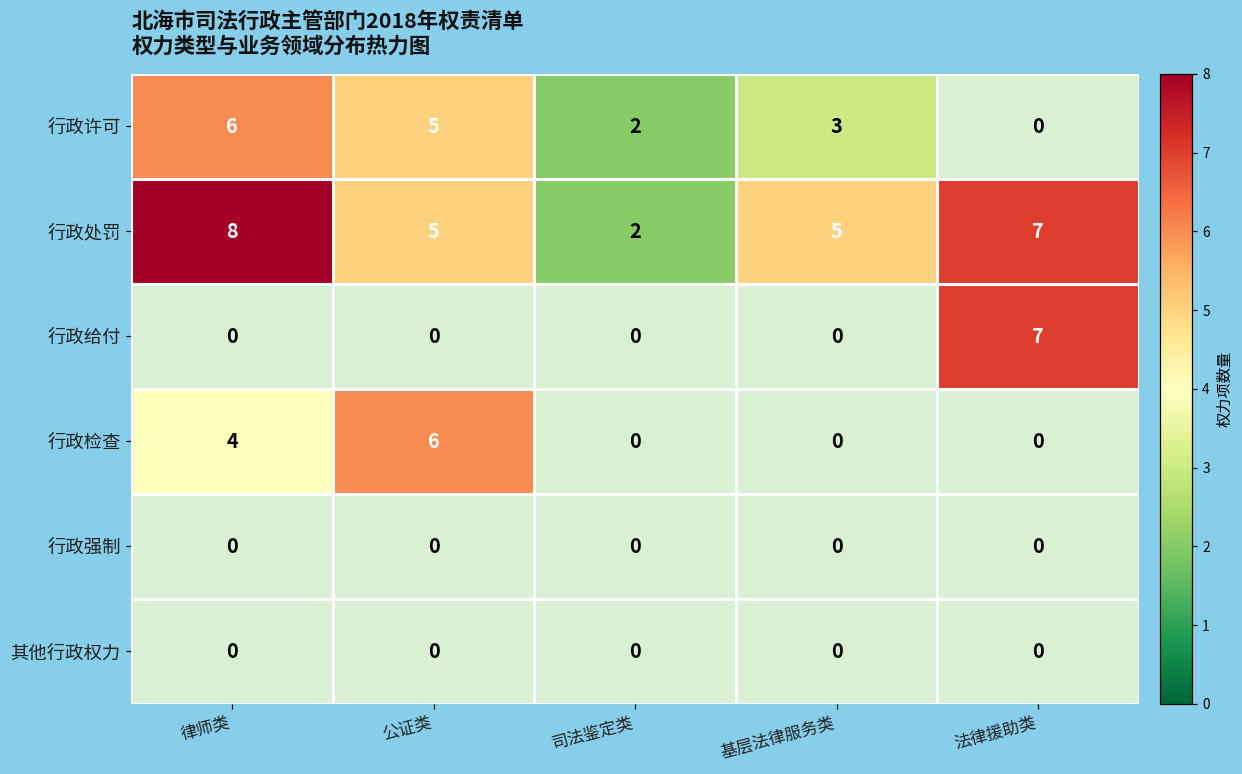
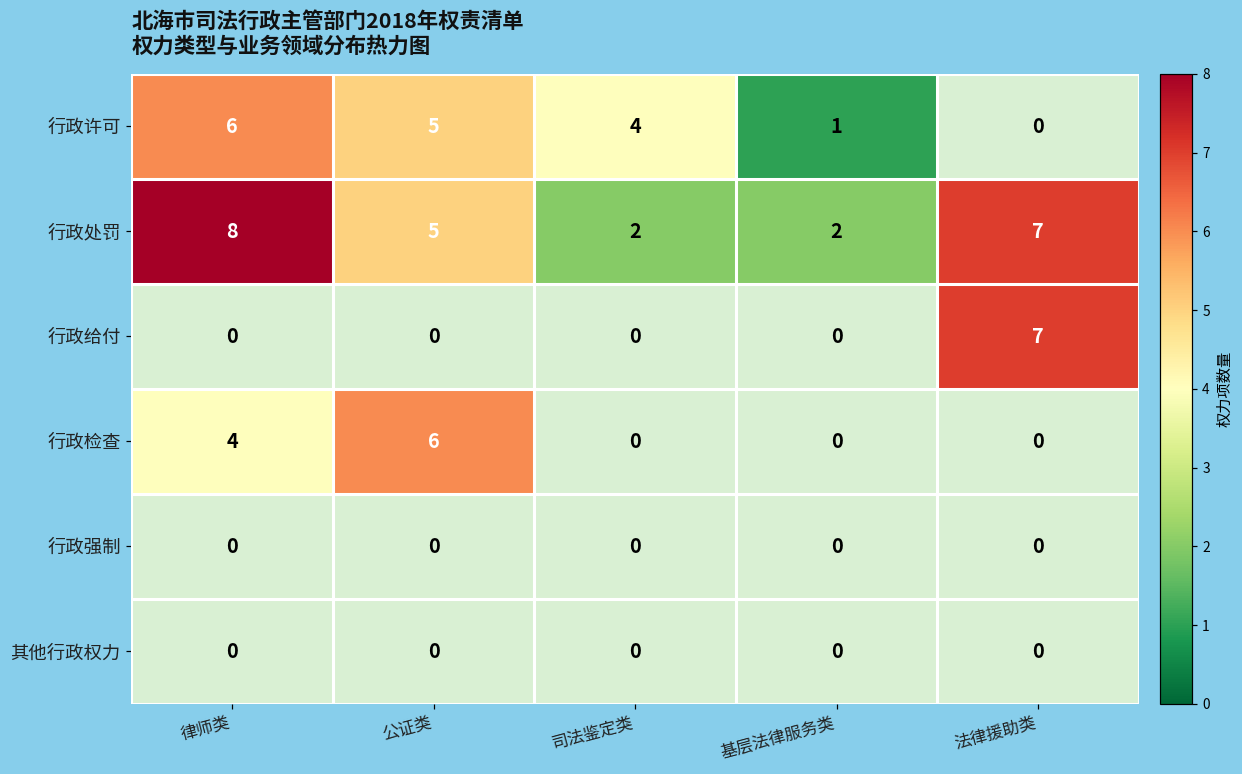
  {
    "行政许可": {
      "律师类": 6,
      "公证类": 5,
-     "司法鉴定类": 2,
-     "基层法律服务类": 3,
+     "司法鉴定类": 4,
+     "基层法律服务类": 1,
      "法律援助类": 0
    },
    "行政处罚": {
      "律师类": 8,
      "公证类": 5,
      "司法鉴定类": 2,
-     "基层法律服务类": 5,
+     "基层法律服务类": 2,
      "法律援助类": 7
    },
    "行政给付": {
      "律师类": 0,
      "公证类": 0,
      "司法鉴定类": 0,
      "基层法律服务类": 0,
      "法律援助类": 7
    },
    "行政检查": {
      "律师类": 4,
      "公证类": 6,
      "司法鉴定类": 0,
      "基层法律服务类": 0,
      "法律援助类": 0
    },
    "行政强制": {
      "律师类": 0,
      "公证类": 0,
      "司法鉴定类": 0,
      "基层法律服务类": 0,
      "法律援助类": 0
    },
    "其他行政权力": {
      "律师类": 0,
      "公证类": 0,
      "司法鉴定类": 0,
      "基层法律服务类": 0,
      "法律援助类": 0
    }
  }
